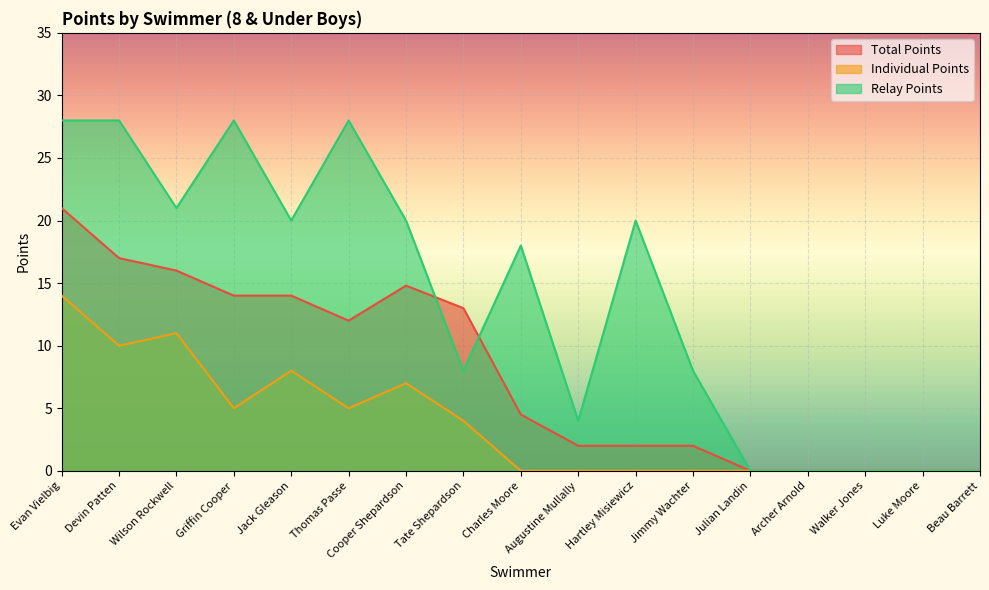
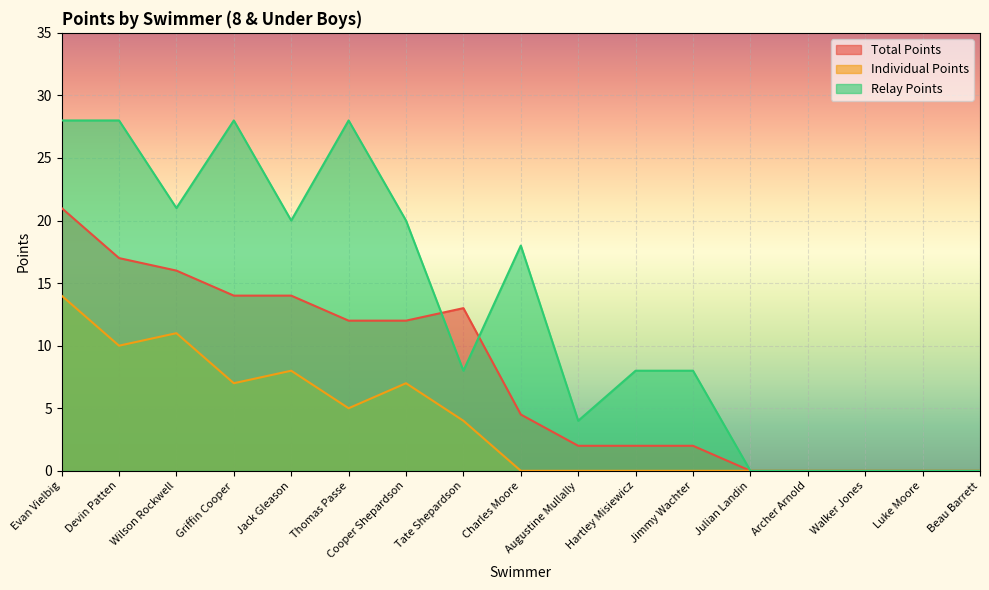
  {
    "Total Points": {
      "Evan Vielbig": 21.0,
      "Devin Patten": 17.0,
      "Wilson Rockwell": 16.0,
      "Griffin Cooper": 14.0,
      "Jack Gleason": 14.0,
      "Thomas Passe": 12.0,
-     "Cooper Shepardson": 14.8,
+     "Cooper Shepardson": 12.0,
      "Tate Shepardson": 13.0,
      "Charles Moore": 4.5,
      "Augustine Mullally": 2.0,
      "Hartley Misiewicz": 2.0,
      "Jimmy Wachter": 2.0
    },
    "Individual Points": {
      "Evan Vielbig": 14,
      "Devin Patten": 10,
      "Wilson Rockwell": 11,
-     "Griffin Cooper": 5,
+     "Griffin Cooper": 7,
      "Jack Gleason": 8,
      "Thomas Passe": 5,
      "Cooper Shepardson": 7,
      "Tate Shepardson": 4,
      "Charles Moore": 0,
      "Augustine Mullally": 0,
      "Hartley Misiewicz": 0,
      "Jimmy Wachter": 0
    },
    "Relay Points": {
      "Evan Vielbig": 28,
      "Devin Patten": 28,
      "Wilson Rockwell": 21,
      "Griffin Cooper": 28,
      "Jack Gleason": 20,
      "Thomas Passe": 28,
      "Cooper Shepardson": 20,
      "Tate Shepardson": 8,
      "Charles Moore": 18,
      "Augustine Mullally": 4,
-     "Hartley Misiewicz": 20,
+     "Hartley Misiewicz": 8,
      "Jimmy Wachter": 8
    }
  }
